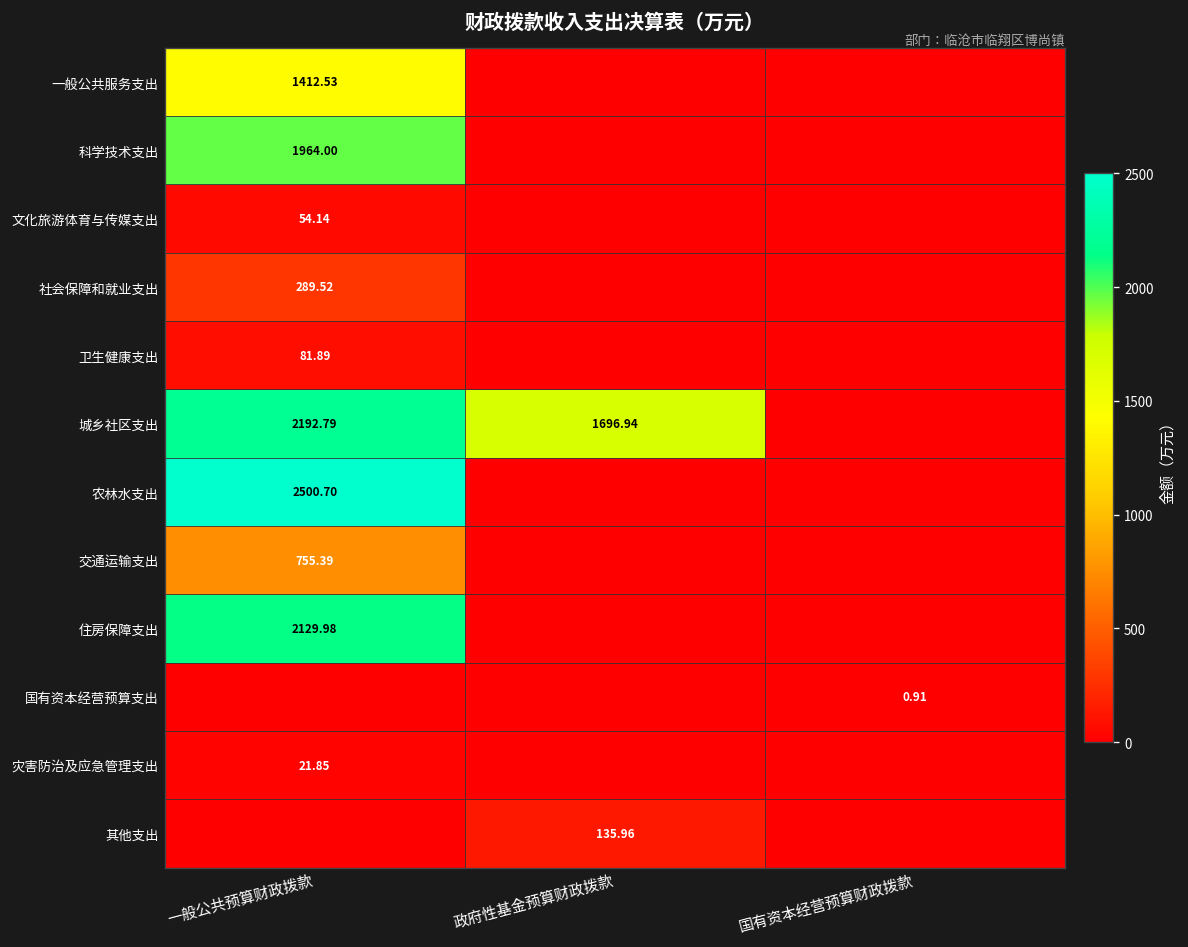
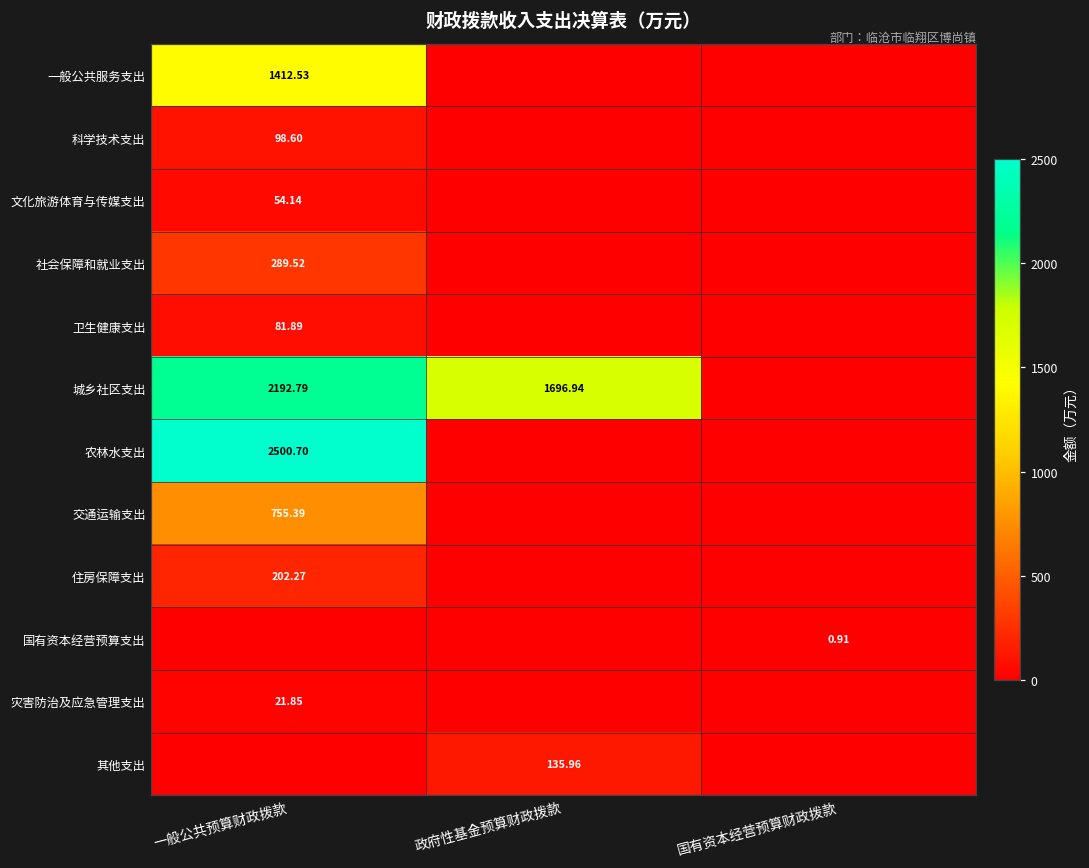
  {
    "一般公共服务支出": {
      "一般公共预算财政拨款": 1412.53
    },
    "科学技术支出": {
-     "一般公共预算财政拨款": 1964.00
+     "一般公共预算财政拨款": 98.60
    },
    "文化旅游体育与传媒支出": {
      "一般公共预算财政拨款": 54.14
    },
    "社会保障和就业支出": {
      "一般公共预算财政拨款": 289.52
    },
    "卫生健康支出": {
      "一般公共预算财政拨款": 81.89
    },
    "城乡社区支出": {
      "一般公共预算财政拨款": 2192.79,
      "政府性基金预算财政拨款": 1696.94
    },
    "农林水支出": {
      "一般公共预算财政拨款": 2500.70
    },
    "交通运输支出": {
      "一般公共预算财政拨款": 755.39
    },
    "住房保障支出": {
-     "一般公共预算财政拨款": 2129.98
+     "一般公共预算财政拨款": 202.27
    },
    "国有资本经营预算支出": {
      "国有资本经营预算财政拨款": 0.91
    },
    "灾害防治及应急管理支出": {
      "一般公共预算财政拨款": 21.85
    },
    "其他支出": {
      "政府性基金预算财政拨款": 135.96
    }
  }
